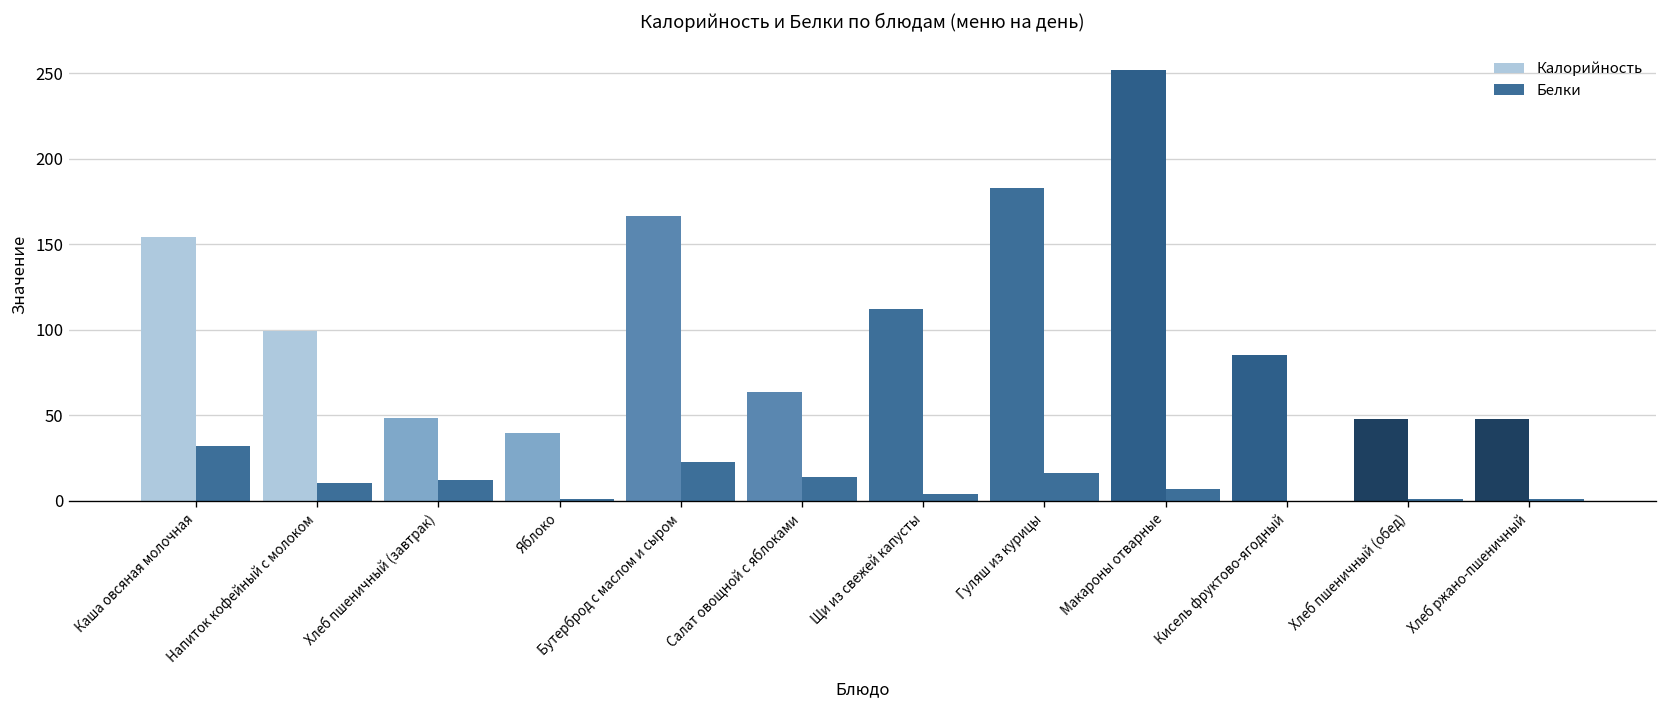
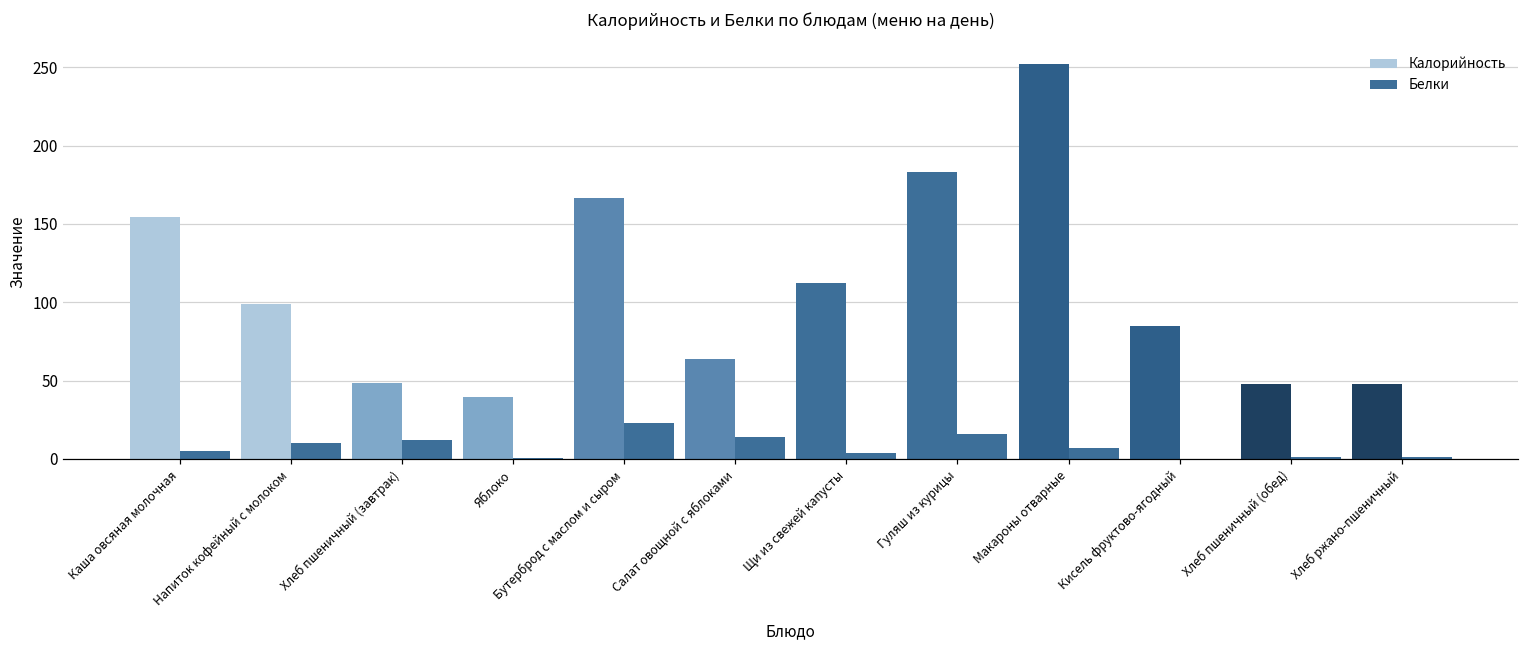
  {
    "Калорийность": {
      "Каша овсяная молочная": 154,
      "Напиток кофейный с молоком": 99,
      "Хлеб пшеничный (завтрак)": 48,
      "Яблоко": 39,
      "Бутерброд с маслом и сыром": 166,
      "Салат овощной с яблоками": 64,
      "Щи из свежей капусты": 112,
      "Гуляш из курицы": 183,
      "Макароны отварные": 252,
      "Кисель фруктово-ягодный": 85,
      "Хлеб пшеничный (обед)": 48,
      "Хлеб ржано-пшеничный": 48
    },
    "Белки": {
-     "Каша овсяная молочная": 32,
+     "Каша овсяная молочная": 5,
      "Напиток кофейный с молоком": 10,
      "Хлеб пшеничный (завтрак)": 12,
      "Бутерброд с маслом и сыром": 23,
      "Салат овощной с яблоками": 14,
      "Щи из свежей капусты": 4,
      "Гуляш из курицы": 16,
      "Макароны отварные": 7,
      "Кисель фруктово-ягодный": 0
    }
  }
